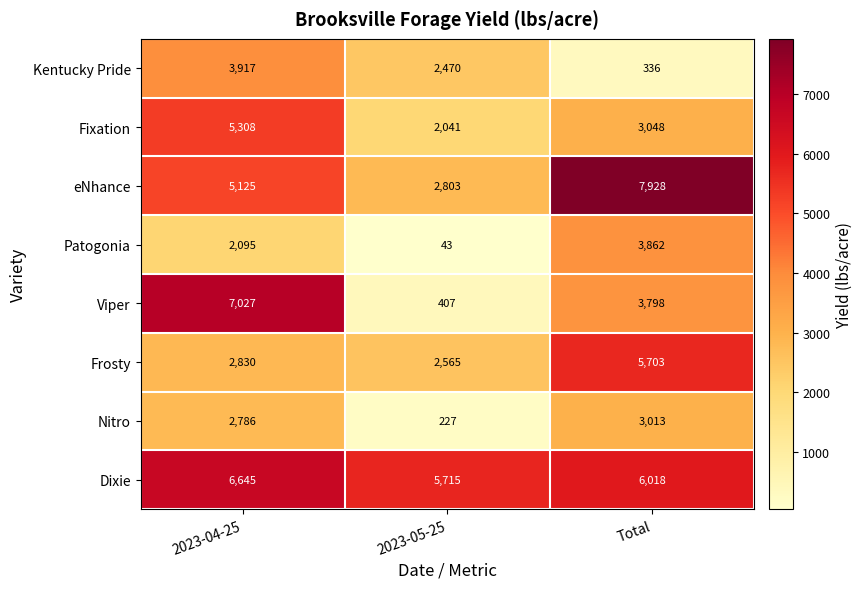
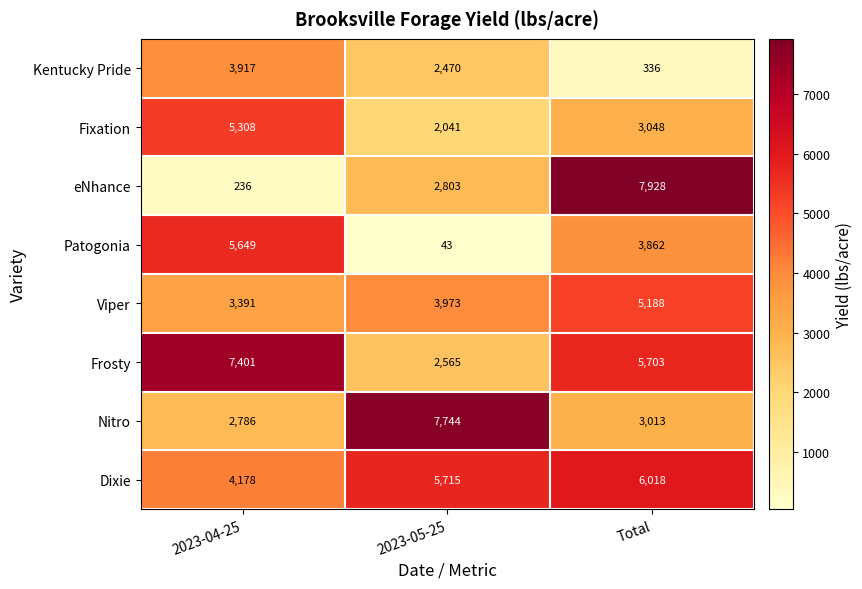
  {
    "Kentucky Pride": {
      "2023-04-25": "3,917",
      "2023-05-25": "2,470",
      "Total": "336"
    },
    "Fixation": {
      "2023-04-25": "5,308",
      "2023-05-25": "2,041",
      "Total": "3,048"
    },
    "eNhance": {
-     "2023-04-25": "5,125",
+     "2023-04-25": "236",
      "2023-05-25": "2,803",
      "Total": "7,928"
    },
    "Patogonia": {
-     "2023-04-25": "2,095",
+     "2023-04-25": "5,649",
      "2023-05-25": "43",
      "Total": "3,862"
    },
    "Viper": {
-     "2023-04-25": "7,027",
-     "2023-05-25": "407",
-     "Total": "3,798"
+     "2023-04-25": "3,391",
+     "2023-05-25": "3,973",
+     "Total": "5,188"
    },
    "Frosty": {
-     "2023-04-25": "2,830",
+     "2023-04-25": "7,401",
      "2023-05-25": "2,565",
      "Total": "5,703"
    },
    "Nitro": {
      "2023-04-25": "2,786",
-     "2023-05-25": "227",
+     "2023-05-25": "7,744",
      "Total": "3,013"
    },
    "Dixie": {
-     "2023-04-25": "6,645",
+     "2023-04-25": "4,178",
      "2023-05-25": "5,715",
      "Total": "6,018"
    }
  }
